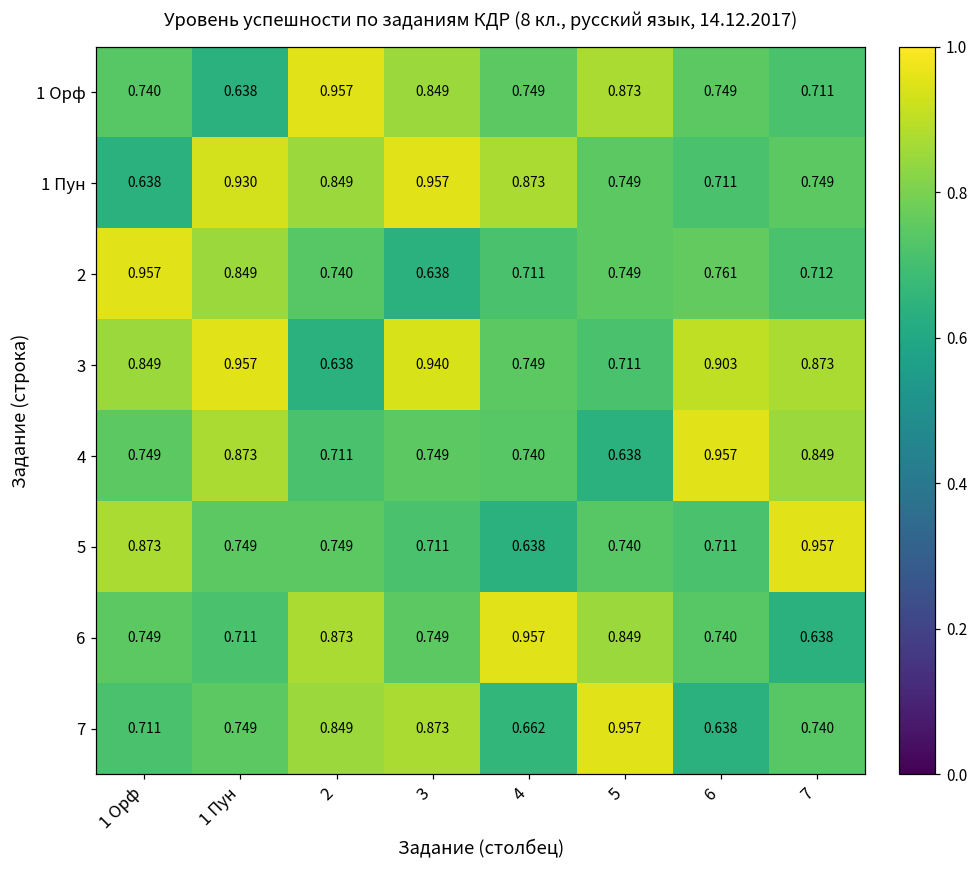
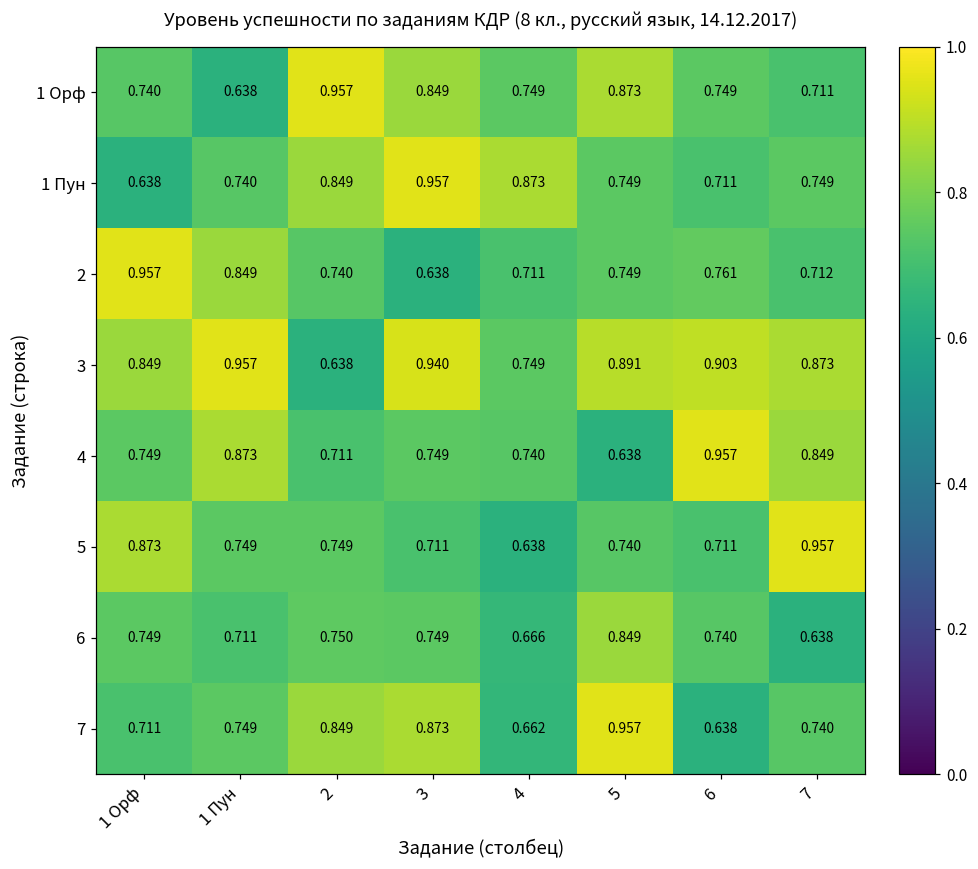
  {
    "1 Орф": {
      "1 Орф": 0.740,
      "1 Пун": 0.638,
      "2": 0.957,
      "3": 0.849,
      "4": 0.749,
      "5": 0.873,
      "6": 0.749,
      "7": 0.711
    },
    "1 Пун": {
      "1 Орф": 0.638,
-     "1 Пун": 0.930,
+     "1 Пун": 0.740,
      "2": 0.849,
      "3": 0.957,
      "4": 0.873,
      "5": 0.749,
      "6": 0.711,
      "7": 0.749
    },
    "2": {
      "1 Орф": 0.957,
      "1 Пун": 0.849,
      "2": 0.740,
      "3": 0.638,
      "4": 0.711,
      "5": 0.749,
      "6": 0.761,
      "7": 0.712
    },
    "3": {
      "1 Орф": 0.849,
      "1 Пун": 0.957,
      "2": 0.638,
      "3": 0.940,
      "4": 0.749,
-     "5": 0.711,
+     "5": 0.891,
      "6": 0.903,
      "7": 0.873
    },
    "4": {
      "1 Орф": 0.749,
      "1 Пун": 0.873,
      "2": 0.711,
      "3": 0.749,
      "4": 0.740,
      "5": 0.638,
      "6": 0.957,
      "7": 0.849
    },
    "5": {
      "1 Орф": 0.873,
      "1 Пун": 0.749,
      "2": 0.749,
      "3": 0.711,
      "4": 0.638,
      "5": 0.740,
      "6": 0.711,
      "7": 0.957
    },
    "6": {
      "1 Орф": 0.749,
      "1 Пун": 0.711,
-     "2": 0.873,
+     "2": 0.750,
      "3": 0.749,
-     "4": 0.957,
+     "4": 0.666,
      "5": 0.849,
      "6": 0.740,
      "7": 0.638
    },
    "7": {
      "1 Орф": 0.711,
      "1 Пун": 0.749,
      "2": 0.849,
      "3": 0.873,
      "4": 0.662,
      "5": 0.957,
      "6": 0.638,
      "7": 0.740
    }
  }
